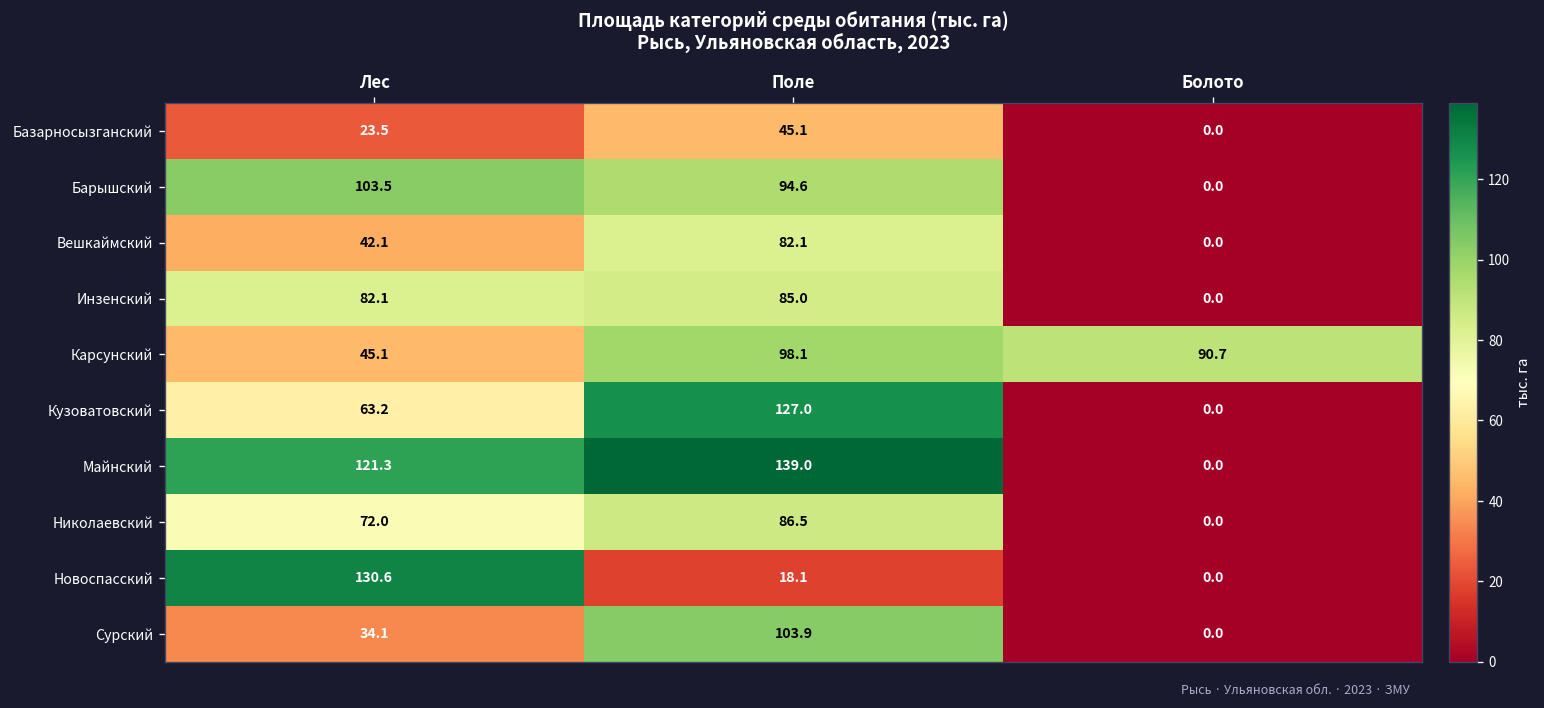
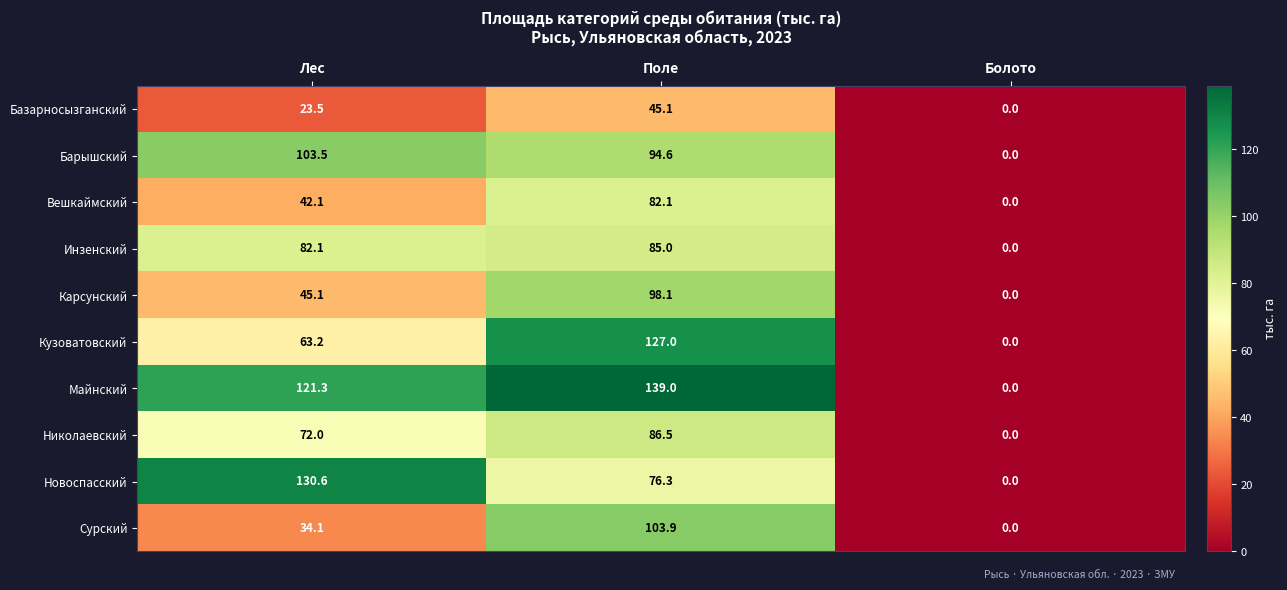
  {
    "Базарносызганский": {
      "Лес": 23.5,
      "Поле": 45.1,
      "Болото": 0.0
    },
    "Барышский": {
      "Лес": 103.5,
      "Поле": 94.6,
      "Болото": 0.0
    },
    "Вешкаймский": {
      "Лес": 42.1,
      "Поле": 82.1,
      "Болото": 0.0
    },
    "Инзенский": {
      "Лес": 82.1,
      "Поле": 85.0,
      "Болото": 0.0
    },
    "Карсунский": {
      "Лес": 45.1,
      "Поле": 98.1,
-     "Болото": 90.7
+     "Болото": 0.0
    },
    "Кузоватовский": {
      "Лес": 63.2,
      "Поле": 127.0,
      "Болото": 0.0
    },
    "Майнский": {
      "Лес": 121.3,
      "Поле": 139.0,
      "Болото": 0.0
    },
    "Николаевский": {
      "Лес": 72.0,
      "Поле": 86.5,
      "Болото": 0.0
    },
    "Новоспасский": {
      "Лес": 130.6,
-     "Поле": 18.1,
+     "Поле": 76.3,
      "Болото": 0.0
    },
    "Сурский": {
      "Лес": 34.1,
      "Поле": 103.9,
      "Болото": 0.0
    }
  }
